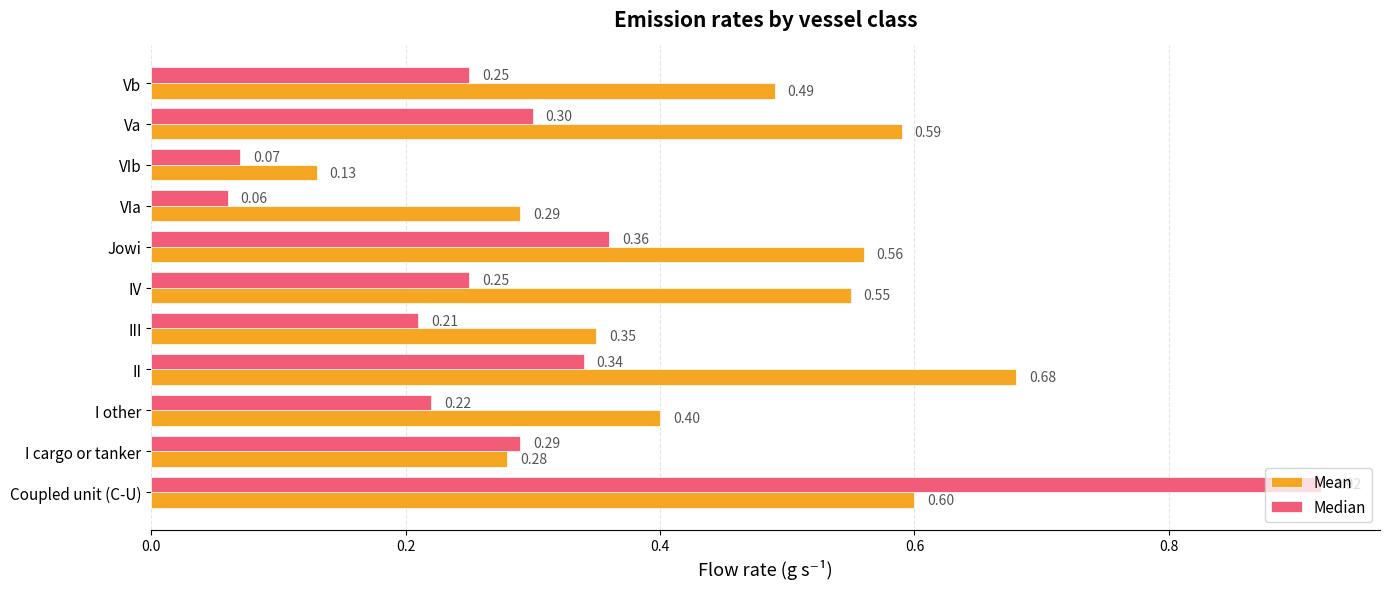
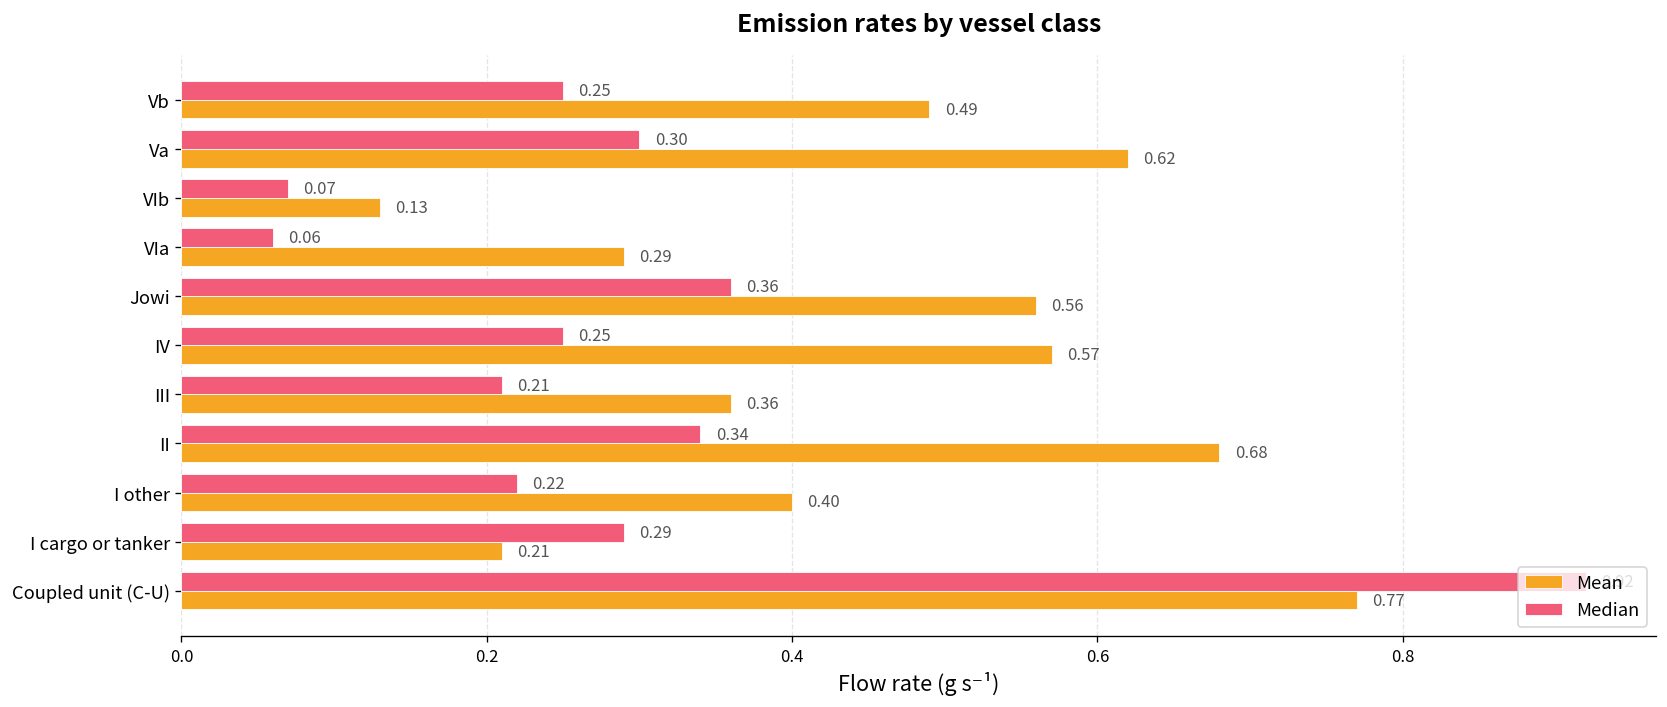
  {
    "Mean": {
      "Vb": 0.49,
-     "Va": 0.59,
+     "Va": 0.62,
      "VIb": 0.13,
      "VIa": 0.29,
      "Jowi": 0.56,
-     "IV": 0.55,
-     "III": 0.35,
+     "IV": 0.57,
+     "III": 0.36,
      "II": 0.68,
      "I other": 0.40,
-     "I cargo or tanker": 0.28,
-     "Coupled unit (C-U)": 0.60
+     "I cargo or tanker": 0.21,
+     "Coupled unit (C-U)": 0.77
    },
    "Median": {
      "Vb": 0.25,
      "Va": 0.30,
      "VIb": 0.07,
      "VIa": 0.06,
      "Jowi": 0.36,
      "IV": 0.25,
      "III": 0.21,
      "II": 0.34,
      "I other": 0.22,
      "I cargo or tanker": 0.29
    }
  }
